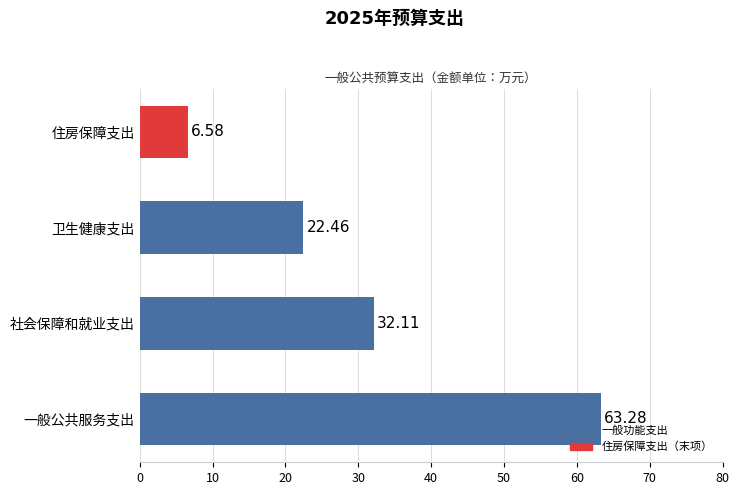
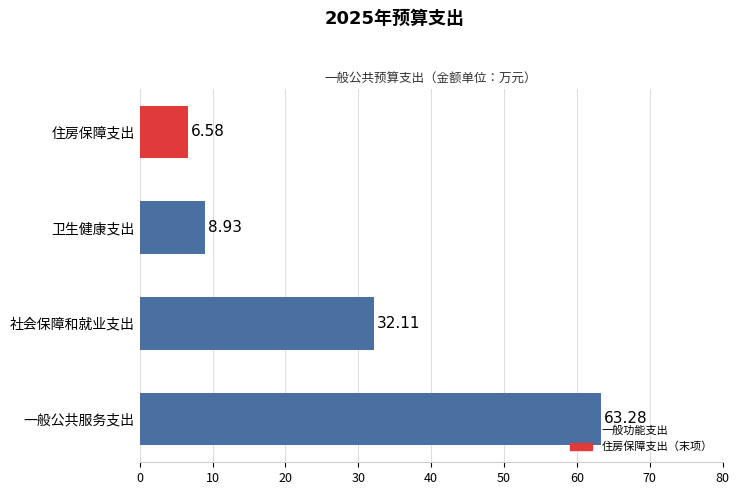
  {
    "住房保障支出": 6.58,
-   "卫生健康支出": 22.46,
+   "卫生健康支出": 8.93,
    "社会保障和就业支出": 32.11,
    "一般公共服务支出": 63.28
  }
